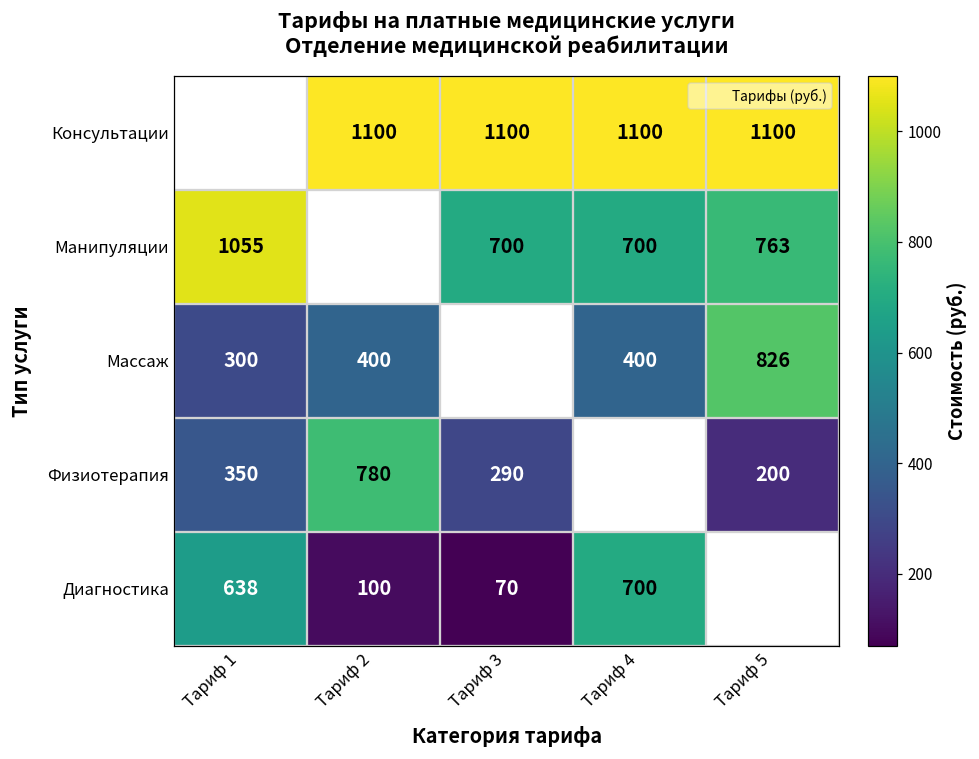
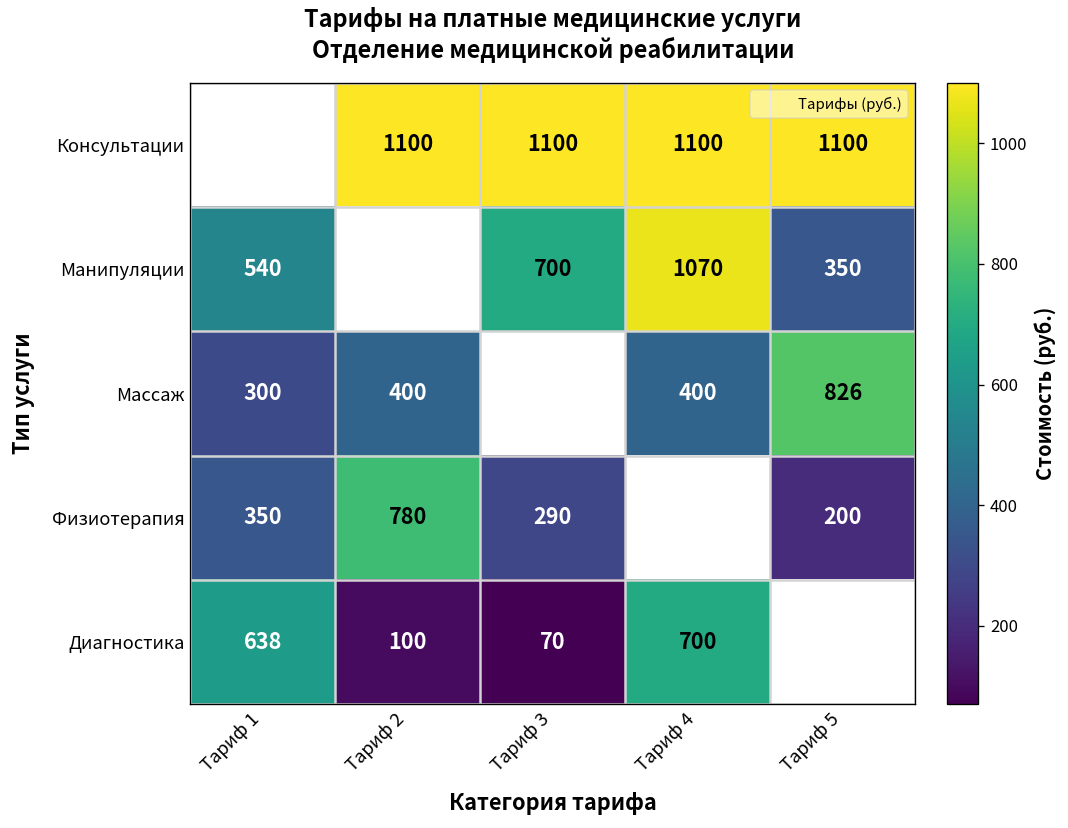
  {
    "Консультации": {
      "Тариф 2": 1100,
      "Тариф 3": 1100,
      "Тариф 4": 1100,
      "Тариф 5": 1100
    },
    "Манипуляции": {
-     "Тариф 1": 1055,
+     "Тариф 1": 540,
      "Тариф 3": 700,
-     "Тариф 4": 700,
-     "Тариф 5": 763
+     "Тариф 4": 1070,
+     "Тариф 5": 350
    },
    "Массаж": {
      "Тариф 1": 300,
      "Тариф 2": 400,
      "Тариф 4": 400,
      "Тариф 5": 826
    },
    "Физиотерапия": {
      "Тариф 1": 350,
      "Тариф 2": 780,
      "Тариф 3": 290,
      "Тариф 5": 200
    },
    "Диагностика": {
      "Тариф 1": 638,
      "Тариф 2": 100,
      "Тариф 3": 70,
      "Тариф 4": 700
    }
  }
